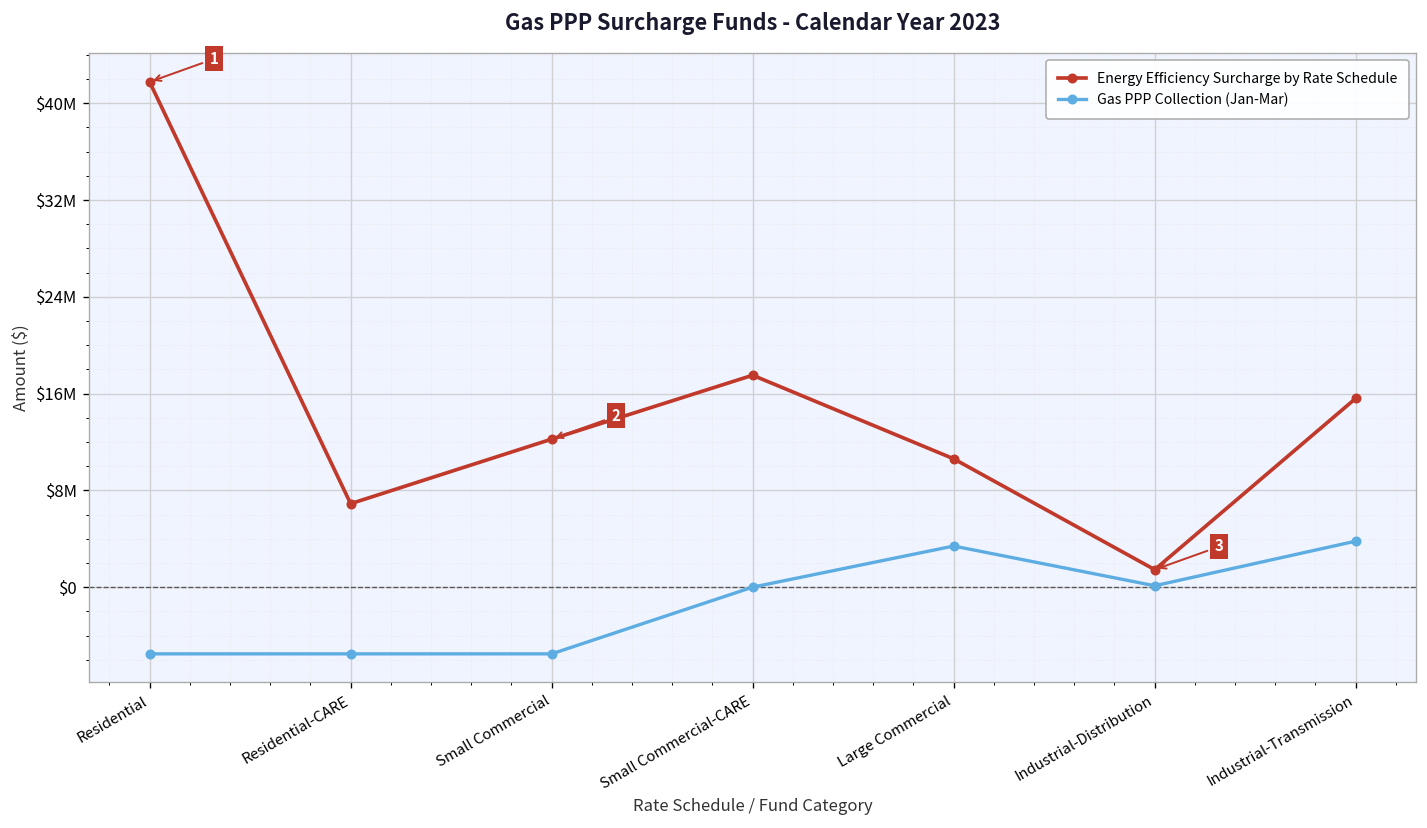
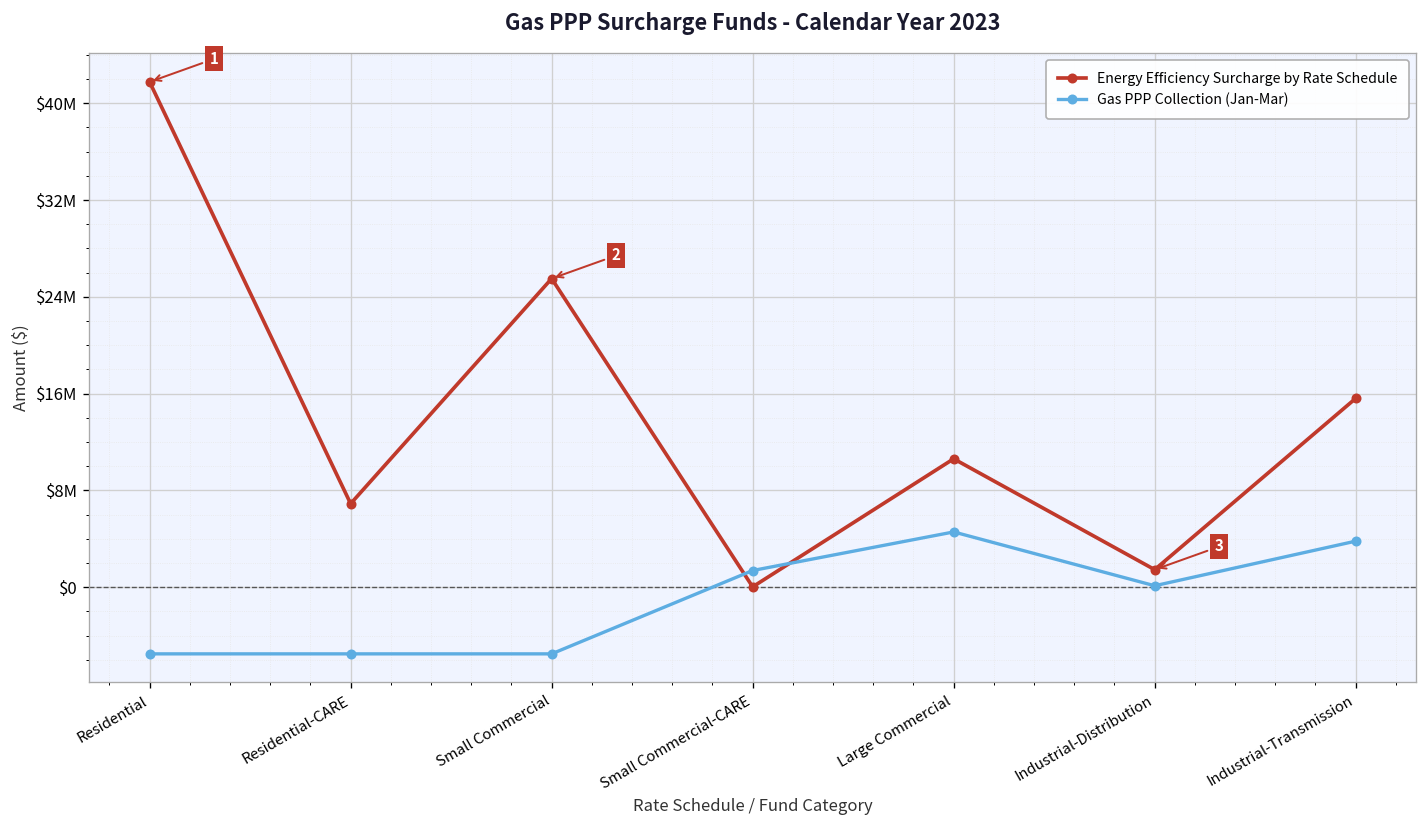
  {
    "Energy Efficiency Surcharge by Rate Schedule": {
      "Residential": "$41800000",
      "Residential-CARE": "$6900000",
-     "Small Commercial": "$12200000",
-     "Small Commercial-CARE": "$17500000",
+     "Small Commercial": "$25500000",
+     "Small Commercial-CARE": "$0",
      "Large Commercial": "$10600000",
      "Industrial-Distribution": "$1400000",
      "Industrial-Transmission": "$15600000"
    },
    "Gas PPP Collection (Jan-Mar)": {
      "Residential": "$-5500000",
      "Residential-CARE": "$-5500000",
      "Small Commercial": "$-5500000",
-     "Small Commercial-CARE": "$0",
-     "Large Commercial": "$3400000",
+     "Small Commercial-CARE": "$1400000",
+     "Large Commercial": "$4600000",
      "Industrial-Distribution": "$100000",
      "Industrial-Transmission": "$3800000"
    }
  }
